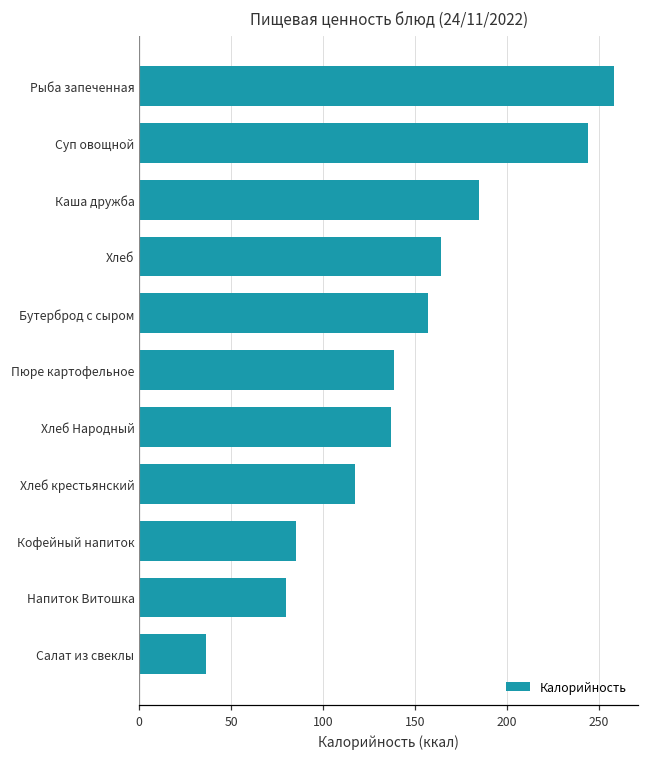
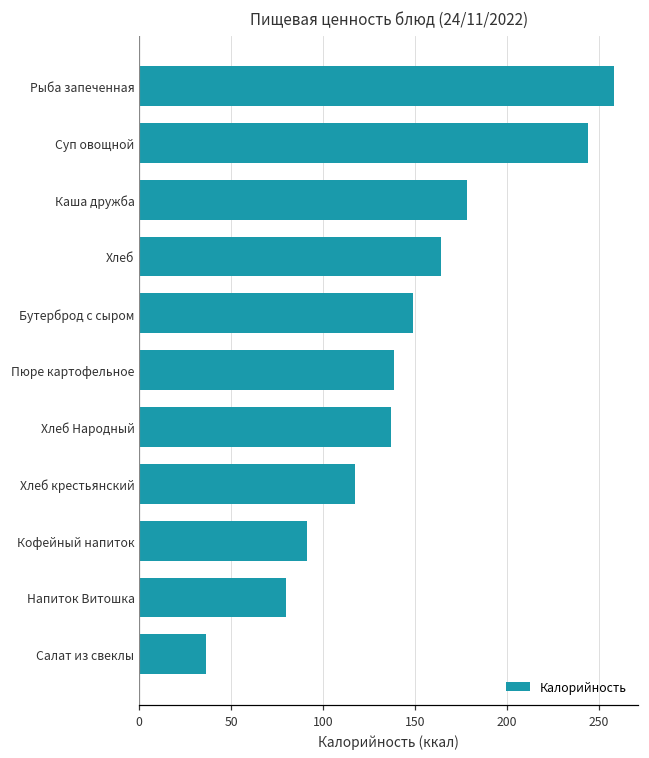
  {
    "Рыба запеченная": 258,
    "Суп овощной": 244,
-   "Каша дружба": 185,
+   "Каша дружба": 178,
    "Хлеб": 164,
-   "Бутерброд с сыром": 157,
+   "Бутерброд с сыром": 149,
    "Пюре картофельное": 139,
    "Хлеб Народный": 137,
    "Хлеб крестьянский": 118,
-   "Кофейный напиток": 85,
+   "Кофейный напиток": 91,
    "Напиток Витошка": 80,
    "Салат из свеклы": 36
  }
